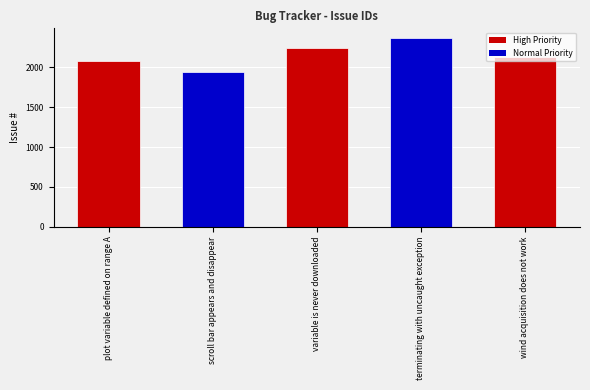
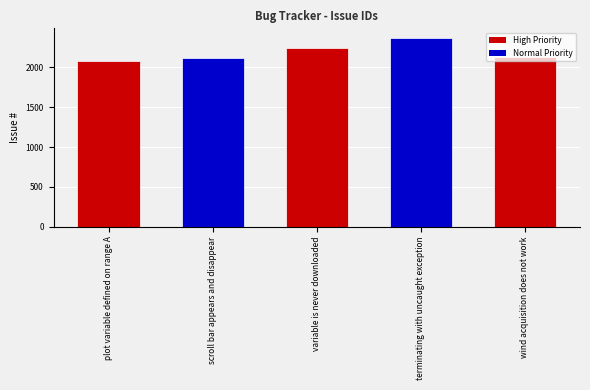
  {
    "plot variable defined on range A": 2100,
-   "scroll bar appears and disappear": 1900,
+   "scroll bar appears and disappear": 2100,
    "variable is never downloaded": 2200,
    "terminating with uncaught exception": 2400
  }
